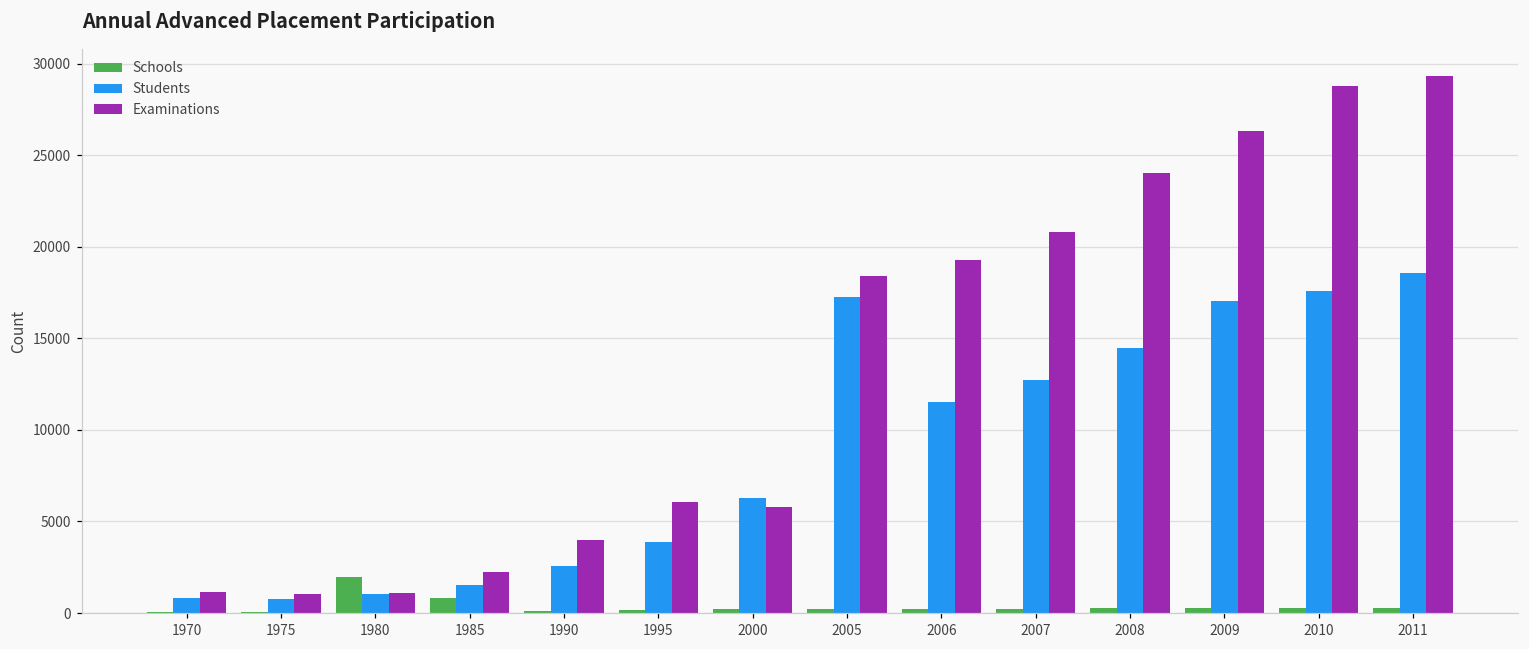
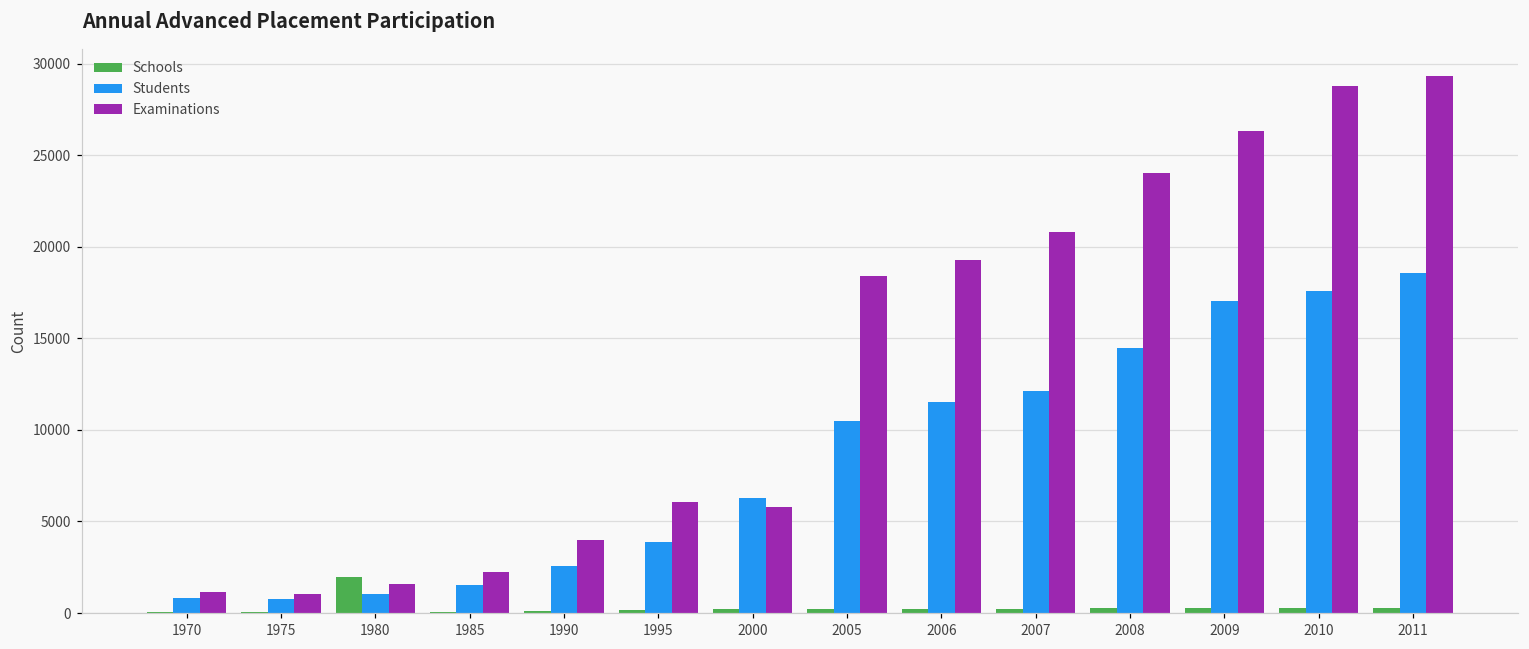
  {
    "Schools": {
      "1980": 1900,
-     "1985": 800,
+     "1985": 100,
      "1995": 200,
      "2000": 200,
      "2005": 200,
      "2006": 200,
      "2007": 200,
      "2008": 300,
      "2009": 300,
      "2010": 300,
      "2011": 300
    },
    "Students": {
      "1970": 800,
      "1975": 800,
      "1980": 1100,
      "1985": 1600,
      "1990": 2500,
      "1995": 3900,
      "2000": 6300,
-     "2005": 17300,
+     "2005": 10500,
      "2006": 11500,
-     "2007": 12700,
+     "2007": 12200,
      "2008": 14500,
      "2009": 17000,
      "2010": 17600,
      "2011": 18600
    },
    "Examinations": {
      "1970": 1100,
      "1975": 1100,
-     "1980": 1100,
+     "1980": 1600,
      "1985": 2300,
      "1990": 4000,
      "1995": 6100,
      "2000": 5800,
      "2005": 18400,
      "2006": 19300,
      "2007": 20800,
      "2008": 24100,
      "2009": 26400,
      "2010": 28800,
      "2011": 29400
    }
  }
